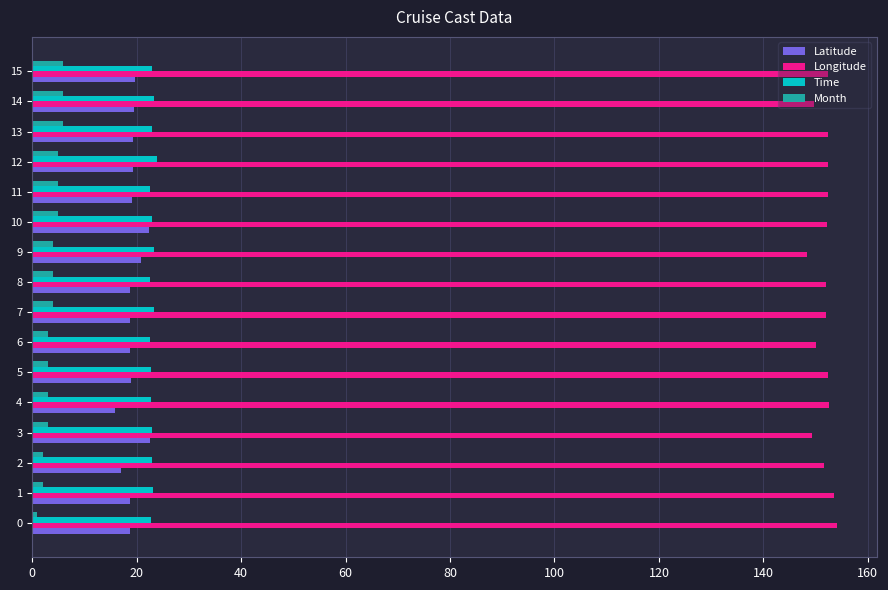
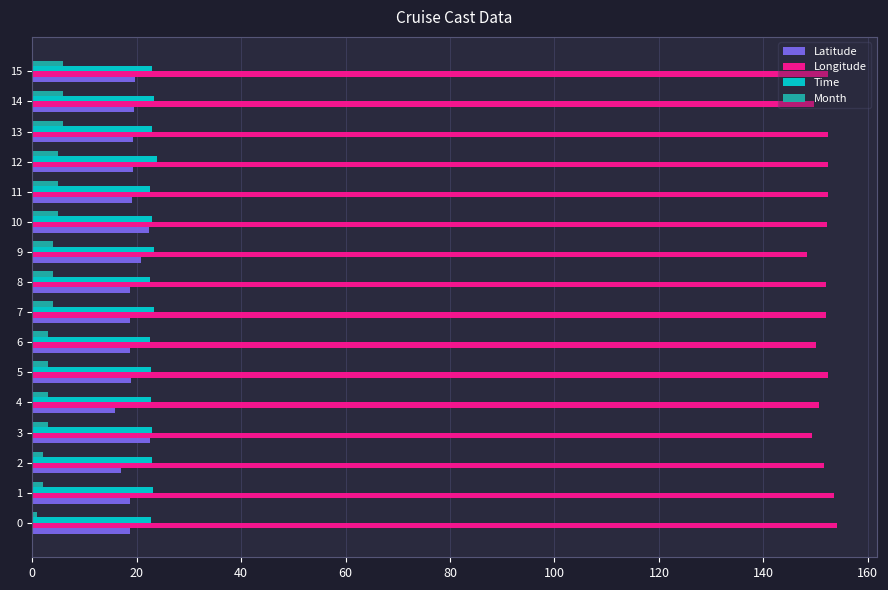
  {
    "Latitude": {
      "15": 20,
      "14": 20,
      "13": 19,
      "12": 19,
      "11": 19,
      "10": 22,
      "9": 21,
      "8": 19,
      "7": 19,
      "6": 19,
      "5": 19,
      "4": 16,
      "3": 23,
      "2": 17,
      "1": 19,
      "0": 19
    },
    "Longitude": {
      "13": 152,
      "12": 152,
      "11": 152,
      "10": 152,
      "9": 148,
      "8": 152,
      "7": 152,
      "6": 150,
      "5": 152,
-     "4": 153,
+     "4": 151,
      "3": 149,
      "2": 152,
      "1": 154,
      "0": 154
    }
  }
